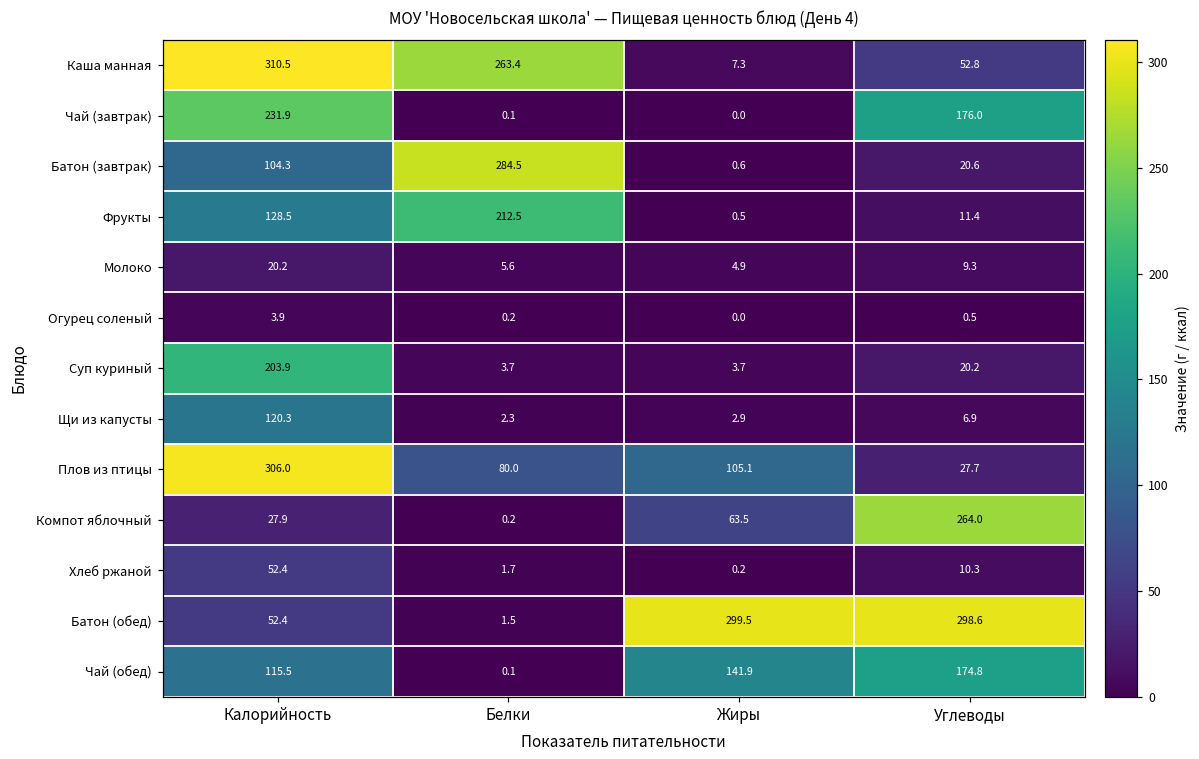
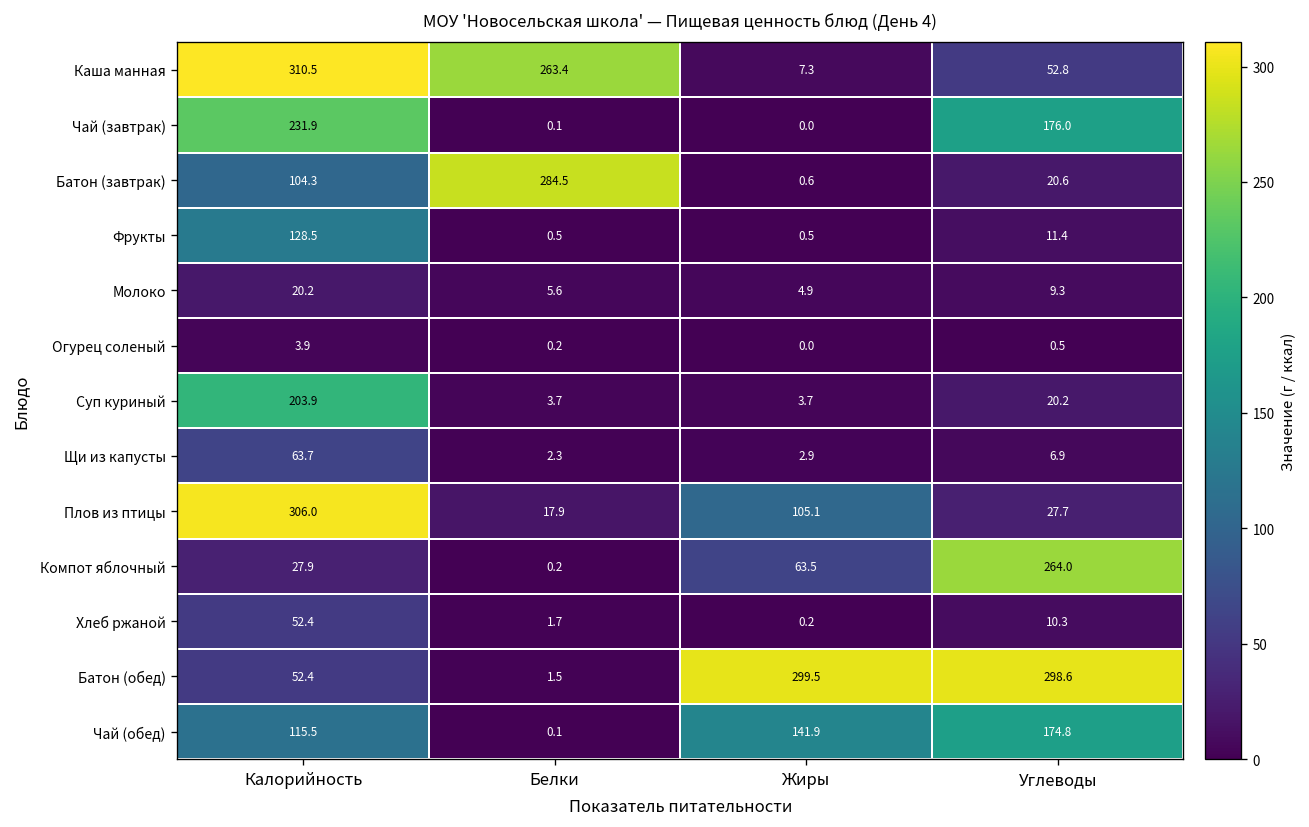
  {
    "Каша манная": {
      "Калорийность": 310.5,
      "Белки": 263.4,
      "Жиры": 7.3,
      "Углеводы": 52.8
    },
    "Чай (завтрак)": {
      "Калорийность": 231.9,
      "Белки": 0.1,
      "Жиры": 0.0,
      "Углеводы": 176.0
    },
    "Батон (завтрак)": {
      "Калорийность": 104.3,
      "Белки": 284.5,
      "Жиры": 0.6,
      "Углеводы": 20.6
    },
    "Фрукты": {
      "Калорийность": 128.5,
-     "Белки": 212.5,
+     "Белки": 0.5,
      "Жиры": 0.5,
      "Углеводы": 11.4
    },
    "Молоко": {
      "Калорийность": 20.2,
      "Белки": 5.6,
      "Жиры": 4.9,
      "Углеводы": 9.3
    },
    "Огурец соленый": {
      "Калорийность": 3.9,
      "Белки": 0.2,
      "Жиры": 0.0,
      "Углеводы": 0.5
    },
    "Суп куриный": {
      "Калорийность": 203.9,
      "Белки": 3.7,
      "Жиры": 3.7,
      "Углеводы": 20.2
    },
    "Щи из капусты": {
-     "Калорийность": 120.3,
+     "Калорийность": 63.7,
      "Белки": 2.3,
      "Жиры": 2.9,
      "Углеводы": 6.9
    },
    "Плов из птицы": {
      "Калорийность": 306.0,
-     "Белки": 80.0,
+     "Белки": 17.9,
      "Жиры": 105.1,
      "Углеводы": 27.7
    },
    "Компот яблочный": {
      "Калорийность": 27.9,
      "Белки": 0.2,
      "Жиры": 63.5,
      "Углеводы": 264.0
    },
    "Хлеб ржаной": {
      "Калорийность": 52.4,
      "Белки": 1.7,
      "Жиры": 0.2,
      "Углеводы": 10.3
    },
    "Батон (обед)": {
      "Калорийность": 52.4,
      "Белки": 1.5,
      "Жиры": 299.5,
      "Углеводы": 298.6
    },
    "Чай (обед)": {
      "Калорийность": 115.5,
      "Белки": 0.1,
      "Жиры": 141.9,
      "Углеводы": 174.8
    }
  }
